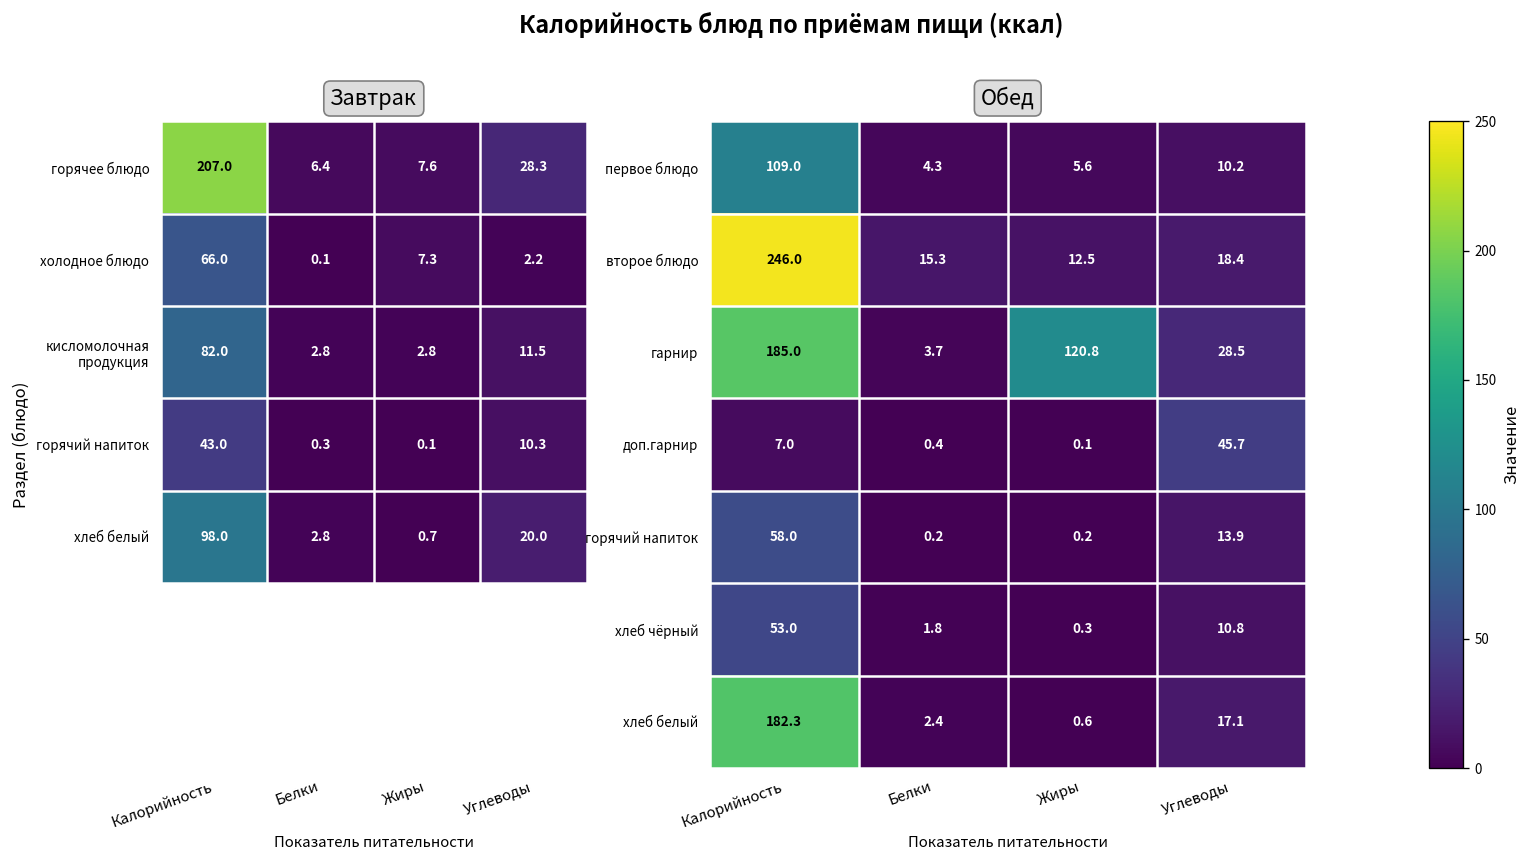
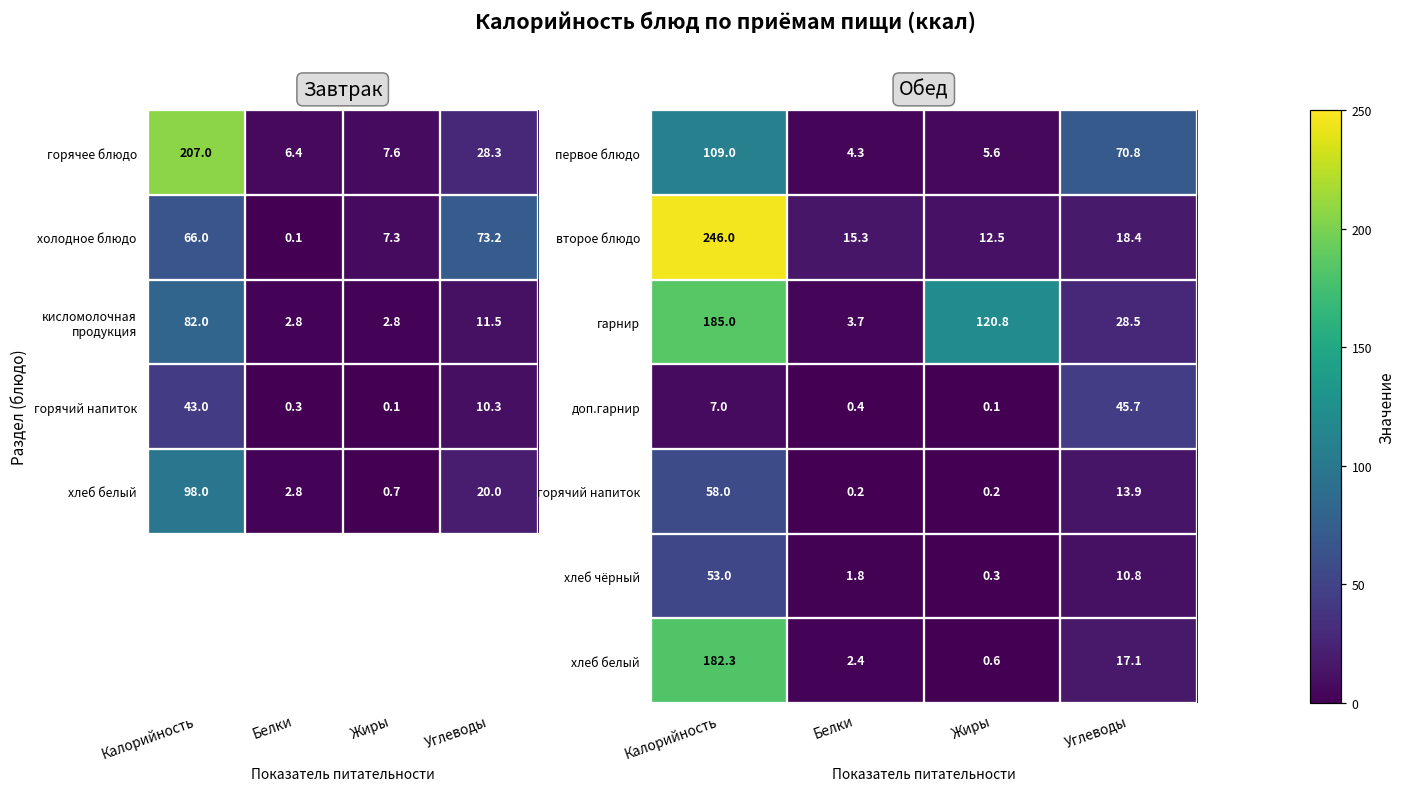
  {
    "Завтрак": {
      "горячее блюдо": {
        "Калорийность": 207.0,
        "Белки": 6.4,
        "Жиры": 7.6,
        "Углеводы": 28.3
      },
      "холодное блюдо": {
        "Калорийность": 66.0,
        "Белки": 0.1,
        "Жиры": 7.3,
-       "Углеводы": 2.2
+       "Углеводы": 73.2
      },
      "кисломолочная продукция": {
        "Калорийность": 82.0,
        "Белки": 2.8,
        "Жиры": 2.8,
        "Углеводы": 11.5
      },
      "горячий напиток": {
        "Калорийность": 43.0,
        "Белки": 0.3,
        "Жиры": 0.1,
        "Углеводы": 10.3
      },
      "хлеб белый": {
        "Калорийность": 98.0,
        "Белки": 2.8,
        "Жиры": 0.7,
        "Углеводы": 20.0
      }
    },
    "Обед": {
      "первое блюдо": {
        "Калорийность": 109.0,
        "Белки": 4.3,
        "Жиры": 5.6,
-       "Углеводы": 10.2
+       "Углеводы": 70.8
      },
      "второе блюдо": {
        "Калорийность": 246.0,
        "Белки": 15.3,
        "Жиры": 12.5,
        "Углеводы": 18.4
      },
      "гарнир": {
        "Калорийность": 185.0,
        "Белки": 3.7,
        "Жиры": 120.8,
        "Углеводы": 28.5
      },
      "доп.гарнир": {
        "Калорийность": 7.0,
        "Белки": 0.4,
        "Жиры": 0.1,
        "Углеводы": 45.7
      },
      "горячий напиток": {
        "Калорийность": 58.0,
        "Белки": 0.2,
        "Жиры": 0.2,
        "Углеводы": 13.9
      },
      "хлеб чёрный": {
        "Калорийность": 53.0,
        "Белки": 1.8,
        "Жиры": 0.3,
        "Углеводы": 10.8
      },
      "хлеб белый": {
        "Калорийность": 182.3,
        "Белки": 2.4,
        "Жиры": 0.6,
        "Углеводы": 17.1
      }
    }
  }
